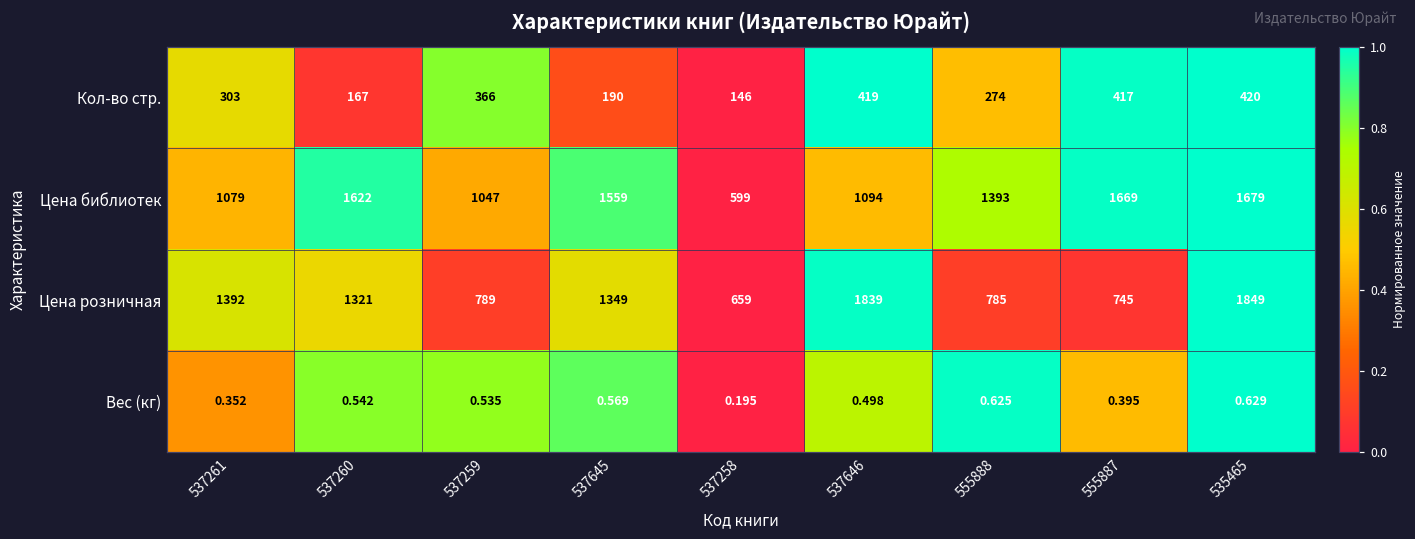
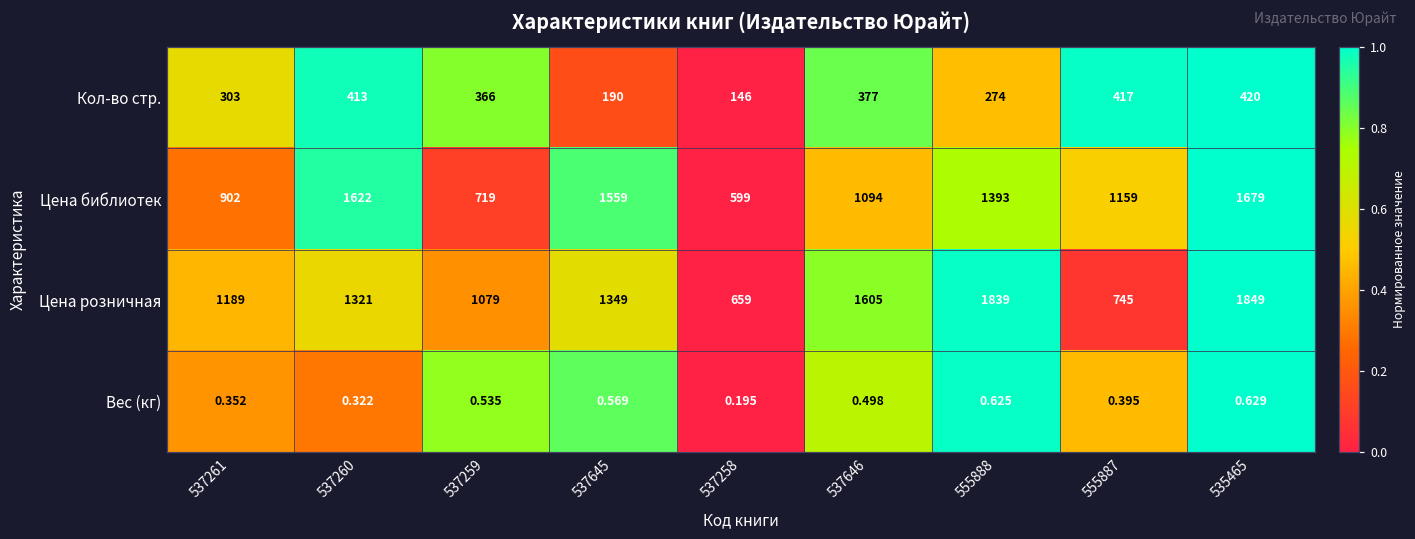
  {
    "Кол-во стр.": {
      "537261": 303,
-     "537260": 167,
+     "537260": 413,
      "537259": 366,
      "537645": 190,
      "537258": 146,
-     "537646": 419,
+     "537646": 377,
      "555888": 274,
      "555887": 417,
      "535465": 420
    },
    "Цена библиотек": {
-     "537261": 1079,
+     "537261": 902,
      "537260": 1622,
-     "537259": 1047,
+     "537259": 719,
      "537645": 1559,
      "537258": 599,
      "537646": 1094,
      "555888": 1393,
-     "555887": 1669,
+     "555887": 1159,
      "535465": 1679
    },
    "Цена розничная": {
-     "537261": 1392,
+     "537261": 1189,
      "537260": 1321,
-     "537259": 789,
+     "537259": 1079,
      "537645": 1349,
      "537258": 659,
-     "537646": 1839,
-     "555888": 785,
+     "537646": 1605,
+     "555888": 1839,
      "555887": 745,
      "535465": 1849
    },
    "Вес (кг)": {
      "537261": 0.352,
-     "537260": 0.542,
+     "537260": 0.322,
      "537259": 0.535,
      "537645": 0.569,
      "537258": 0.195,
      "537646": 0.498,
      "555888": 0.625,
      "555887": 0.395,
      "535465": 0.629
    }
  }
